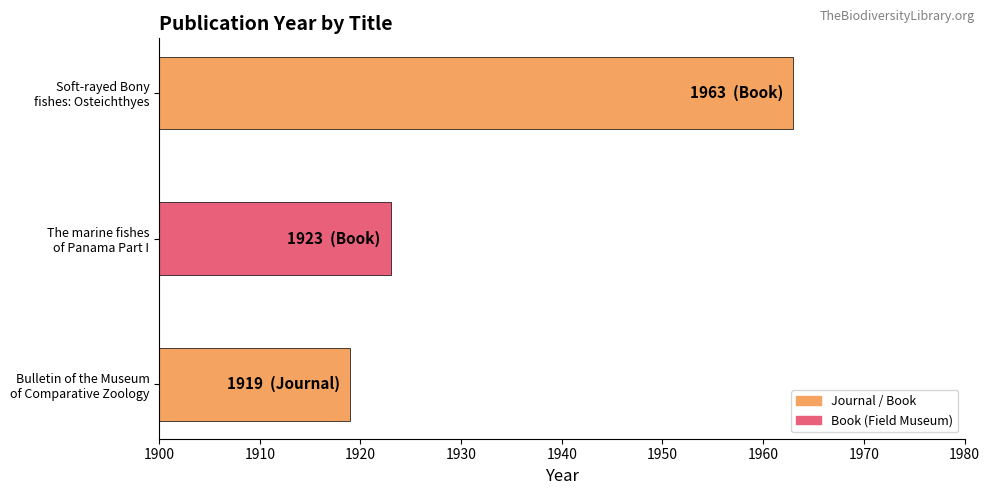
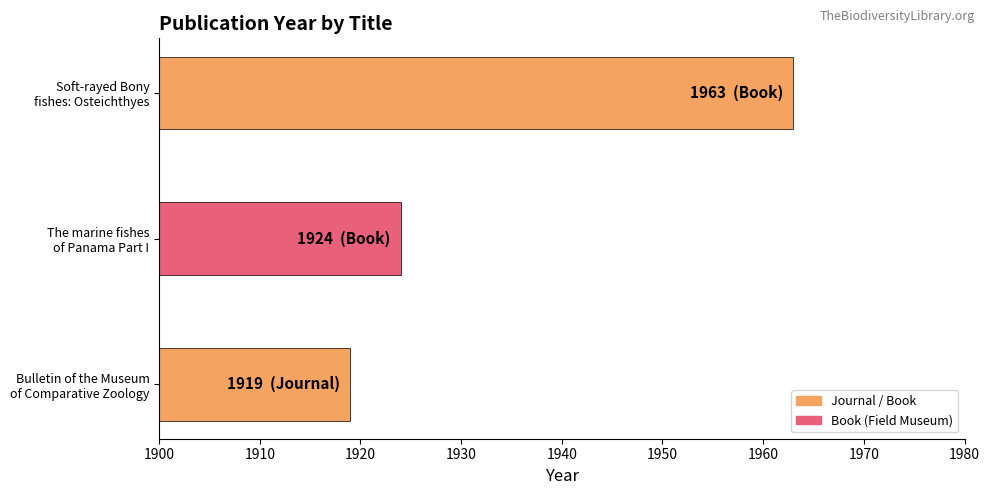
  {
    "Soft-rayed Bony fishes: Osteichthyes": 1963,
-   "The marine fishes of Panama Part I": 1923,
+   "The marine fishes of Panama Part I": 1924,
    "Bulletin of the Museum of Comparative Zoology": 1919
  }
